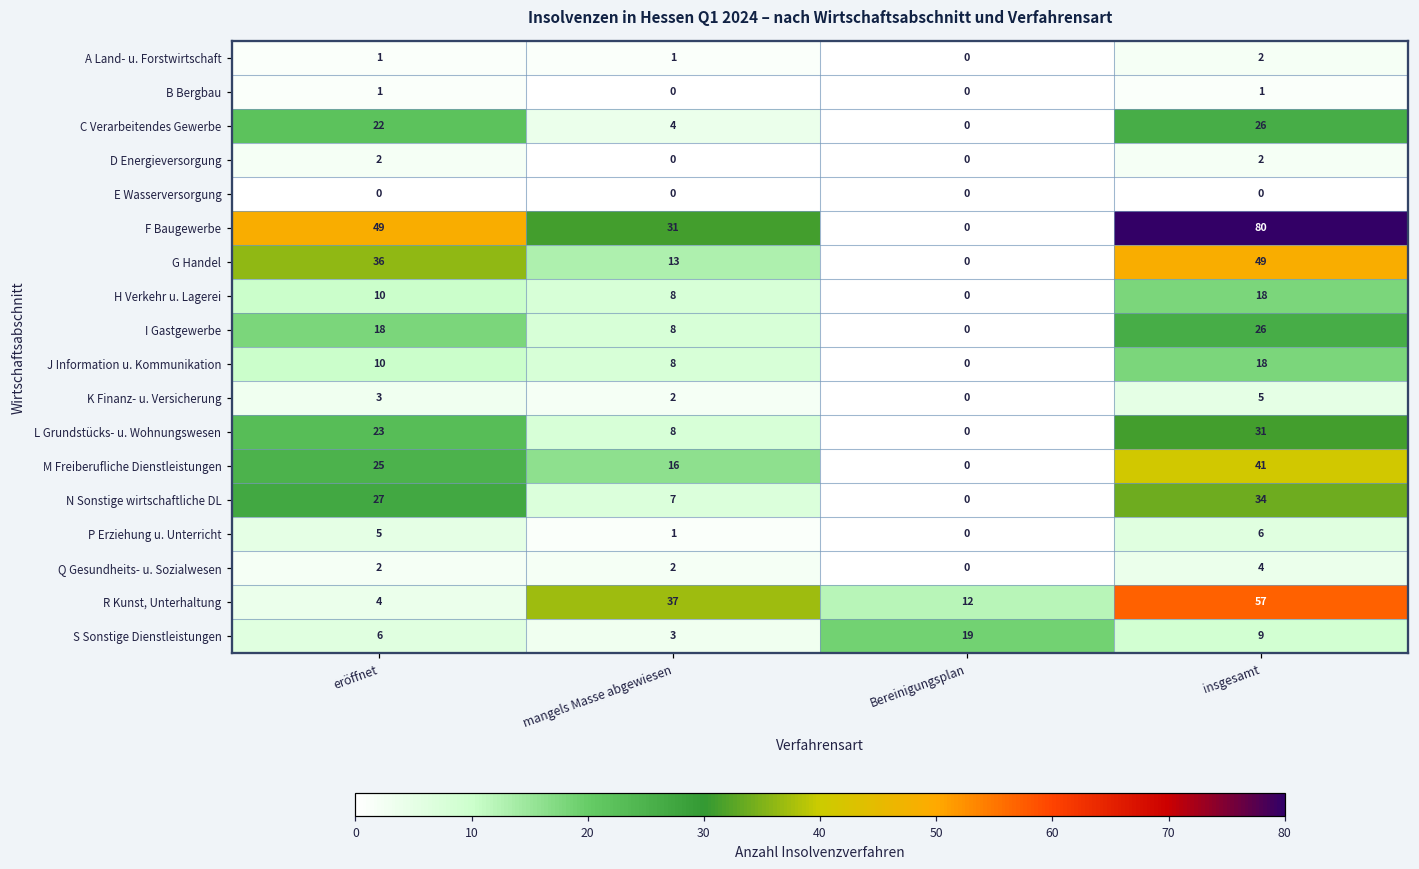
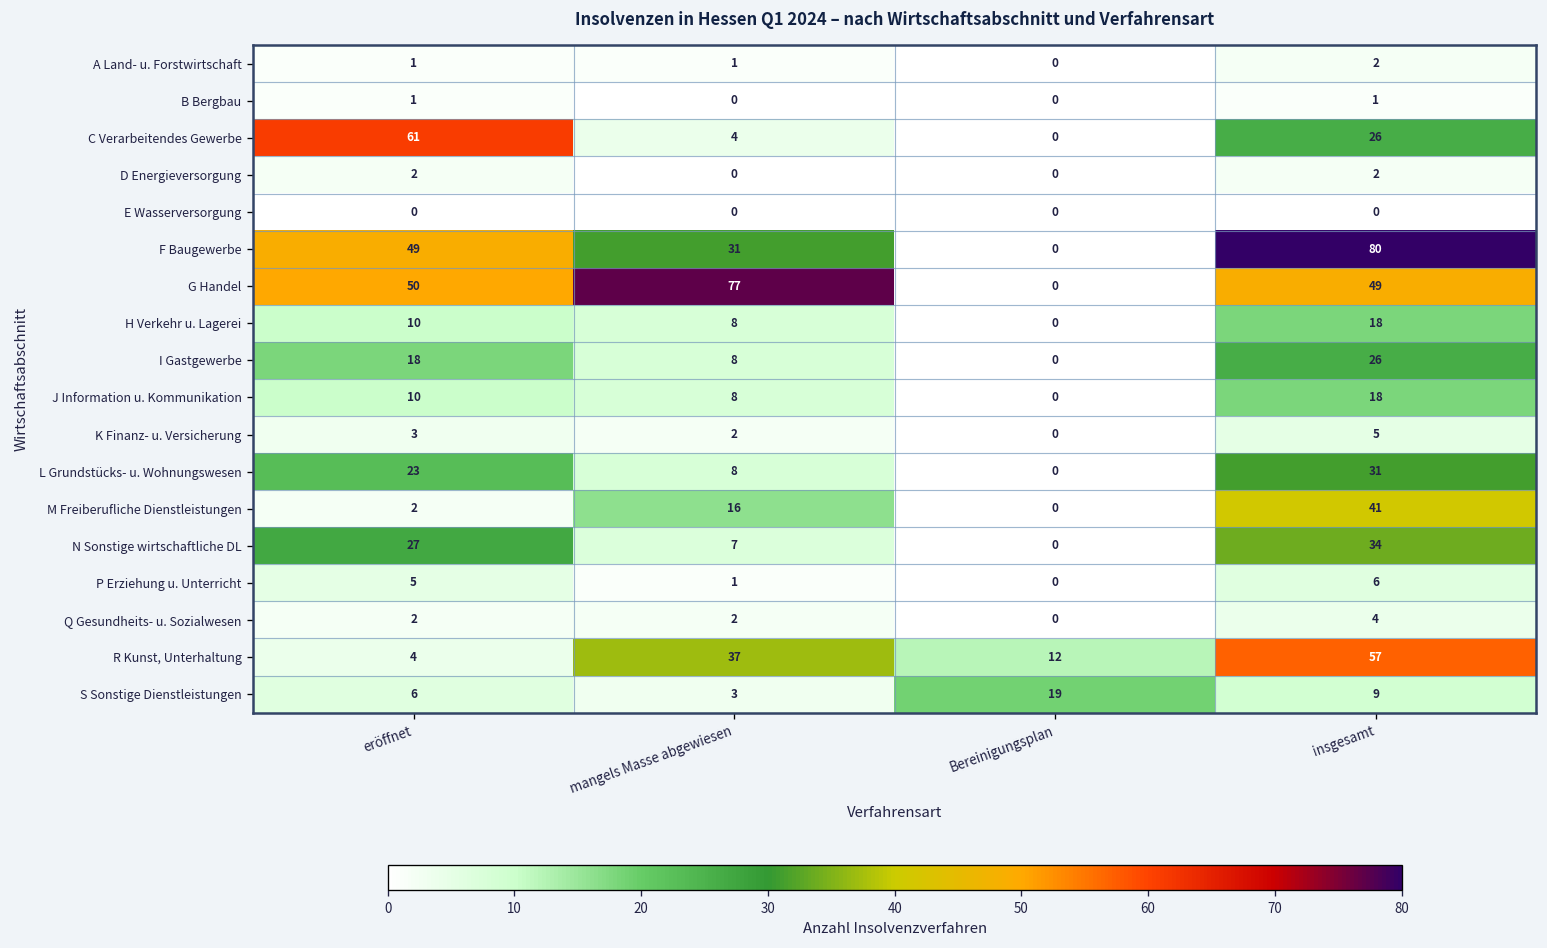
  {
    "A Land- u. Forstwirtschaft": {
      "eröffnet": 1,
      "mangels Masse abgewiesen": 1,
      "Bereinigungsplan": 0,
      "insgesamt": 2
    },
    "B Bergbau": {
      "eröffnet": 1,
      "mangels Masse abgewiesen": 0,
      "Bereinigungsplan": 0,
      "insgesamt": 1
    },
    "C Verarbeitendes Gewerbe": {
-     "eröffnet": 22,
+     "eröffnet": 61,
      "mangels Masse abgewiesen": 4,
      "Bereinigungsplan": 0,
      "insgesamt": 26
    },
    "D Energieversorgung": {
      "eröffnet": 2,
      "mangels Masse abgewiesen": 0,
      "Bereinigungsplan": 0,
      "insgesamt": 2
    },
    "E Wasserversorgung": {
      "eröffnet": 0,
      "mangels Masse abgewiesen": 0,
      "Bereinigungsplan": 0,
      "insgesamt": 0
    },
    "F Baugewerbe": {
      "eröffnet": 49,
      "mangels Masse abgewiesen": 31,
      "Bereinigungsplan": 0,
      "insgesamt": 80
    },
    "G Handel": {
-     "eröffnet": 36,
-     "mangels Masse abgewiesen": 13,
+     "eröffnet": 50,
+     "mangels Masse abgewiesen": 77,
      "Bereinigungsplan": 0,
      "insgesamt": 49
    },
    "H Verkehr u. Lagerei": {
      "eröffnet": 10,
      "mangels Masse abgewiesen": 8,
      "Bereinigungsplan": 0,
      "insgesamt": 18
    },
    "I Gastgewerbe": {
      "eröffnet": 18,
      "mangels Masse abgewiesen": 8,
      "Bereinigungsplan": 0,
      "insgesamt": 26
    },
    "J Information u. Kommunikation": {
      "eröffnet": 10,
      "mangels Masse abgewiesen": 8,
      "Bereinigungsplan": 0,
      "insgesamt": 18
    },
    "K Finanz- u. Versicherung": {
      "eröffnet": 3,
      "mangels Masse abgewiesen": 2,
      "Bereinigungsplan": 0,
      "insgesamt": 5
    },
    "L Grundstücks- u. Wohnungswesen": {
      "eröffnet": 23,
      "mangels Masse abgewiesen": 8,
      "Bereinigungsplan": 0,
      "insgesamt": 31
    },
    "M Freiberufliche Dienstleistungen": {
-     "eröffnet": 25,
+     "eröffnet": 2,
      "mangels Masse abgewiesen": 16,
      "Bereinigungsplan": 0,
      "insgesamt": 41
    },
    "N Sonstige wirtschaftliche DL": {
      "eröffnet": 27,
      "mangels Masse abgewiesen": 7,
      "Bereinigungsplan": 0,
      "insgesamt": 34
    },
    "P Erziehung u. Unterricht": {
      "eröffnet": 5,
      "mangels Masse abgewiesen": 1,
      "Bereinigungsplan": 0,
      "insgesamt": 6
    },
    "Q Gesundheits- u. Sozialwesen": {
      "eröffnet": 2,
      "mangels Masse abgewiesen": 2,
      "Bereinigungsplan": 0,
      "insgesamt": 4
    },
    "R Kunst, Unterhaltung": {
      "eröffnet": 4,
      "mangels Masse abgewiesen": 37,
      "Bereinigungsplan": 12,
      "insgesamt": 57
    },
    "S Sonstige Dienstleistungen": {
      "eröffnet": 6,
      "mangels Masse abgewiesen": 3,
      "Bereinigungsplan": 19,
      "insgesamt": 9
    }
  }
